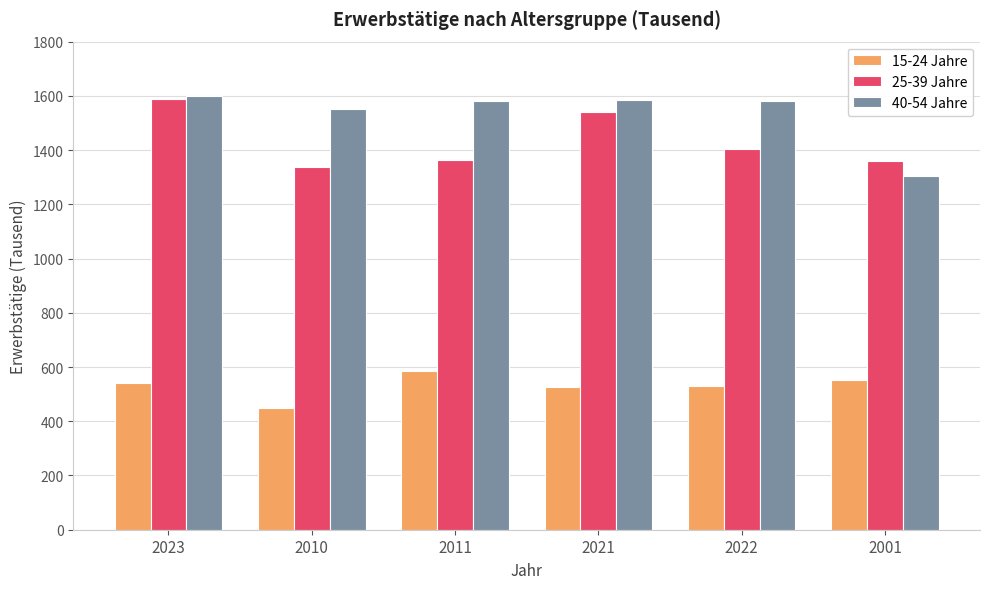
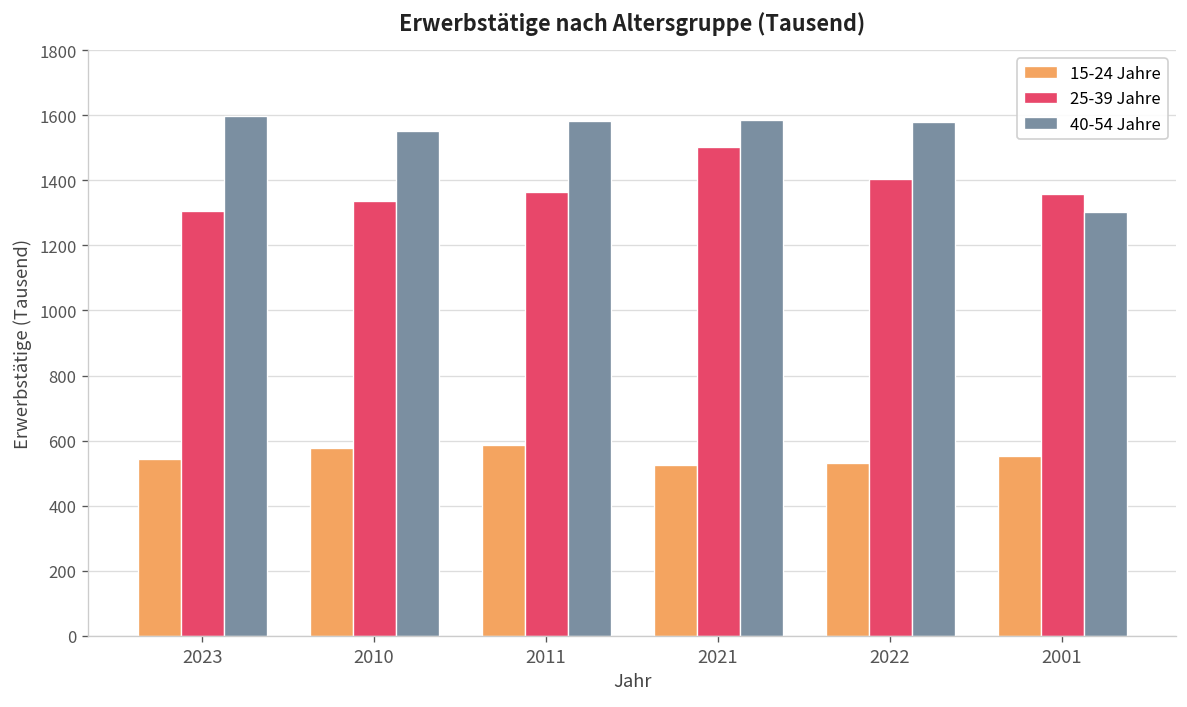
  {
    "15-24 Jahre": {
      "2023": 540,
-     "2010": 450,
+     "2010": 580,
      "2011": 590,
      "2021": 530,
      "2022": 530,
      "2001": 550
    },
    "25-39 Jahre": {
-     "2023": 1590,
+     "2023": 1300,
      "2010": 1340,
      "2011": 1360,
-     "2021": 1540,
+     "2021": 1500,
      "2022": 1410,
      "2001": 1360
    },
    "40-54 Jahre": {
      "2023": 1600,
      "2010": 1550,
      "2011": 1580,
      "2021": 1590,
      "2022": 1580,
      "2001": 1300
    }
  }
